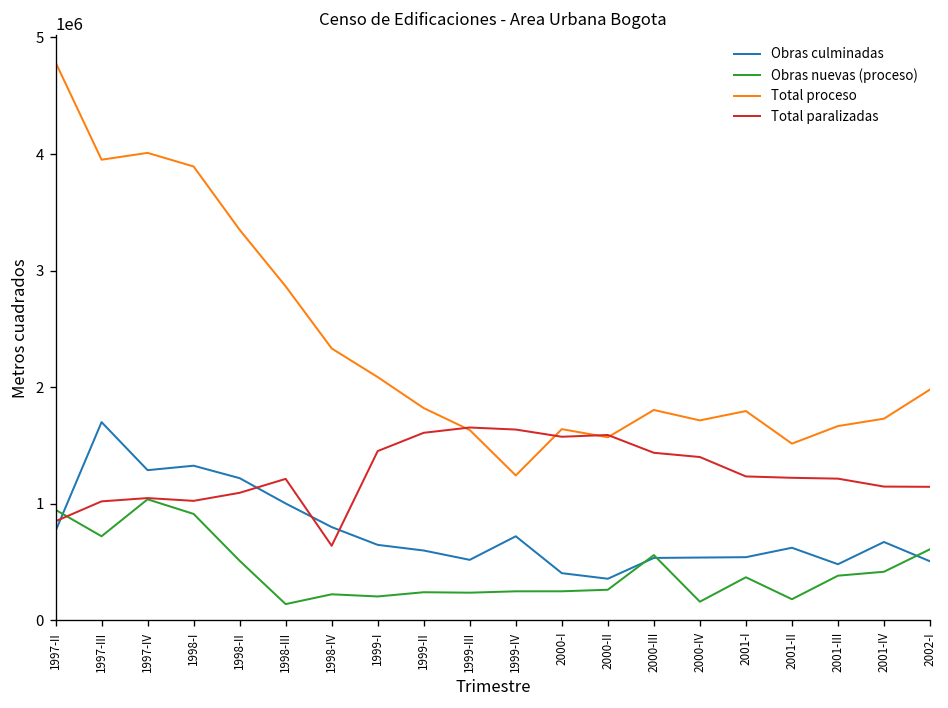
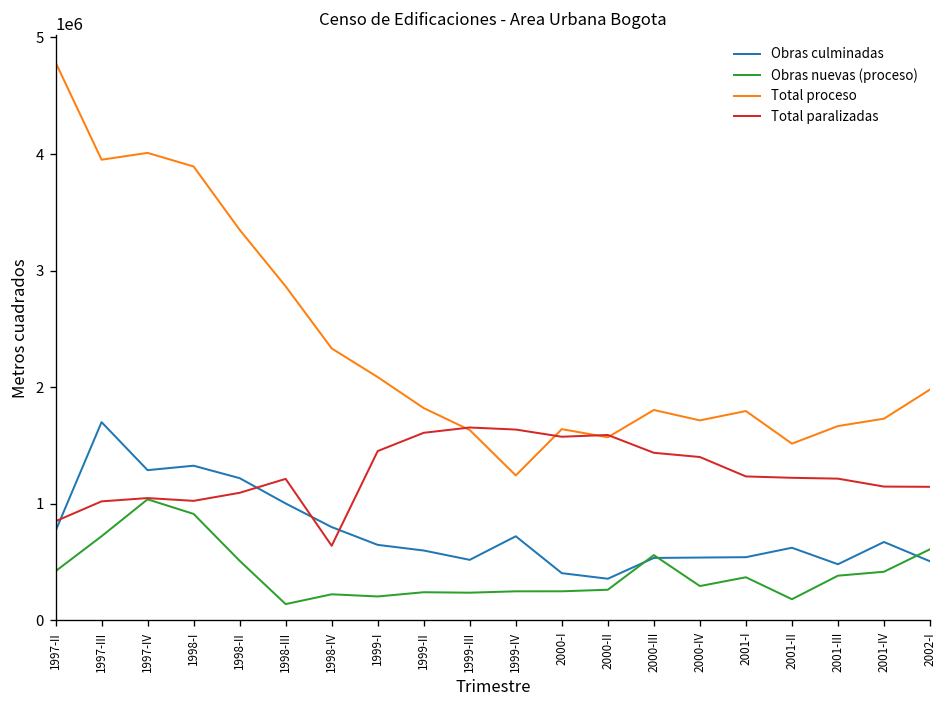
  {
    "Obras culminadas": {
      "1997-II": 800000,
      "1997-III": 1700000,
      "1997-IV": 1300000,
      "1998-I": 1300000,
      "1998-II": 1200000,
      "1998-III": 1000000,
      "1998-IV": 800000,
      "1999-I": 600000,
      "1999-II": 600000,
      "1999-III": 500000,
      "1999-IV": 700000,
      "2000-I": 400000,
      "2000-II": 400000,
      "2000-IV": 500000,
      "2001-I": 500000,
      "2001-II": 600000,
      "2001-III": 500000,
      "2001-IV": 700000,
      "2002-I": 500000
    },
    "Obras nuevas (proceso)": {
-     "1997-II": 900000,
+     "1997-II": 400000,
      "1997-III": 700000,
      "1998-I": 900000,
      "1998-II": 500000,
      "1998-III": 100000,
      "1998-IV": 200000,
      "1999-I": 200000,
      "1999-II": 200000,
      "1999-III": 200000,
      "1999-IV": 200000,
      "2000-I": 200000,
      "2000-II": 300000,
-     "2000-IV": 200000,
+     "2000-IV": 300000,
      "2001-I": 400000,
      "2001-II": 200000,
      "2001-III": 400000,
      "2001-IV": 400000,
      "2002-I": 600000
    },
    "Total proceso": {
      "1997-II": 4800000,
      "1997-III": 4000000,
      "1997-IV": 4000000,
      "1998-I": 3900000,
      "1998-II": 3300000,
      "1998-III": 2900000,
      "1998-IV": 2300000,
      "1999-I": 2100000,
      "1999-II": 1800000,
      "1999-IV": 1200000,
      "2000-I": 1600000,
      "2000-III": 1800000,
      "2000-IV": 1700000,
      "2001-I": 1800000,
      "2001-II": 1500000,
      "2001-III": 1700000,
      "2001-IV": 1700000,
      "2002-I": 2000000
    },
    "Total paralizadas": {
      "1997-II": 800000,
      "1997-III": 1000000,
      "1998-I": 1000000,
      "1998-II": 1100000,
      "1998-III": 1200000,
      "1998-IV": 600000,
      "1999-I": 1500000,
      "1999-II": 1600000,
      "1999-IV": 1600000,
      "2000-I": 1600000,
      "2000-III": 1400000,
      "2000-IV": 1400000,
      "2001-I": 1200000,
      "2001-II": 1200000,
      "2001-III": 1200000,
      "2001-IV": 1100000,
      "2002-I": 1100000
    }
  }
